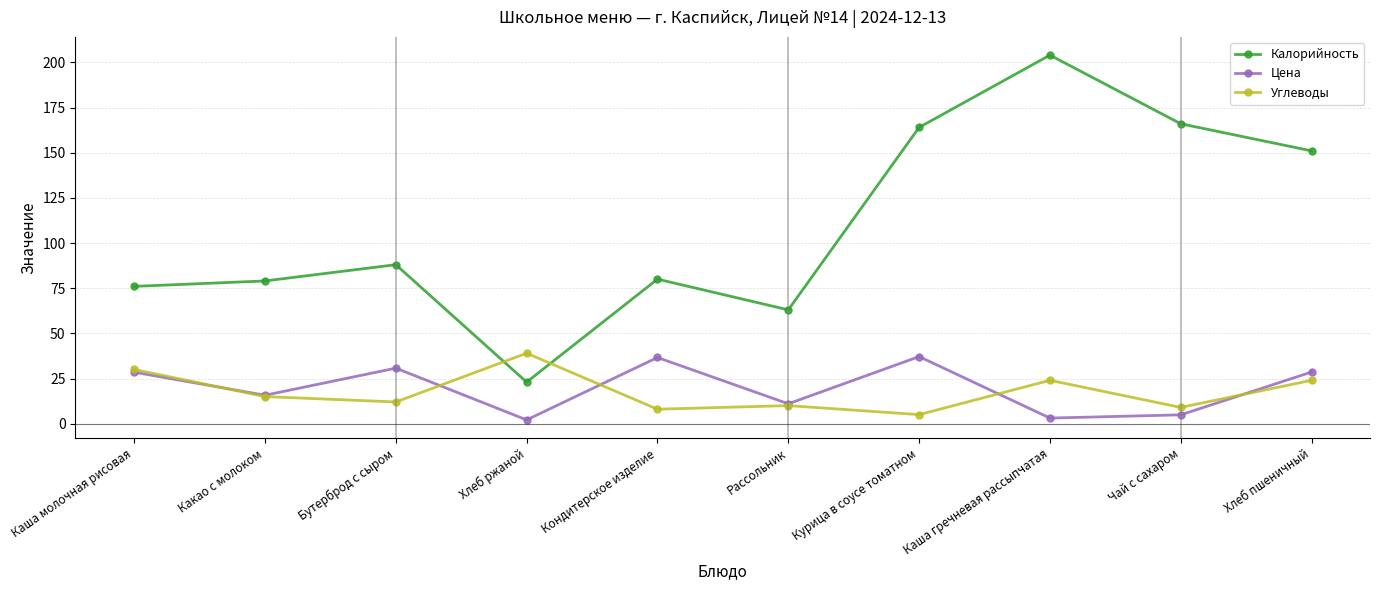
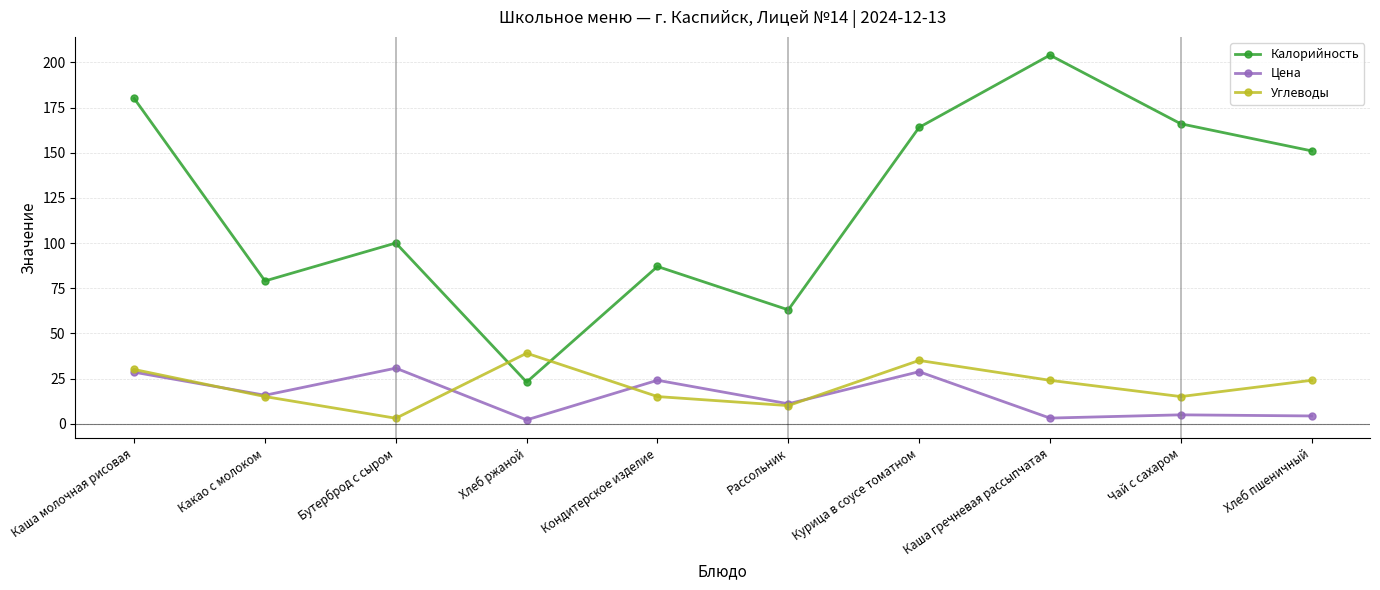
  {
    "Калорийность": {
-     "Каша молочная рисовая": 76,
+     "Каша молочная рисовая": 180,
      "Какао с молоком": 79,
-     "Бутерброд с сыром": 88,
+     "Бутерброд с сыром": 100,
      "Хлеб ржаной": 23,
-     "Кондитерское изделие": 80,
+     "Кондитерское изделие": 87,
      "Рассольник": 63,
      "Курица в соусе томатном": 164,
      "Каша гречневая рассыпчатая": 204,
      "Чай с сахаром": 166,
      "Хлеб пшеничный": 151
    },
    "Цена": {
      "Каша молочная рисовая": 29,
      "Бутерброд с сыром": 31,
      "Хлеб ржаной": 2,
-     "Кондитерское изделие": 37,
-     "Курица в соусе томатном": 37,
+     "Кондитерское изделие": 24,
+     "Курица в соусе томатном": 29,
      "Каша гречневая рассыпчатая": 3,
      "Чай с сахаром": 5,
-     "Хлеб пшеничный": 29
+     "Хлеб пшеничный": 4
    },
    "Углеводы": {
      "Каша молочная рисовая": 30,
-     "Бутерброд с сыром": 12,
+     "Бутерброд с сыром": 3,
      "Хлеб ржаной": 39,
-     "Кондитерское изделие": 8,
-     "Курица в соусе томатном": 5,
+     "Кондитерское изделие": 15,
+     "Курица в соусе томатном": 35,
      "Каша гречневая рассыпчатая": 24,
-     "Чай с сахаром": 9,
+     "Чай с сахаром": 15,
      "Хлеб пшеничный": 24
    }
  }
